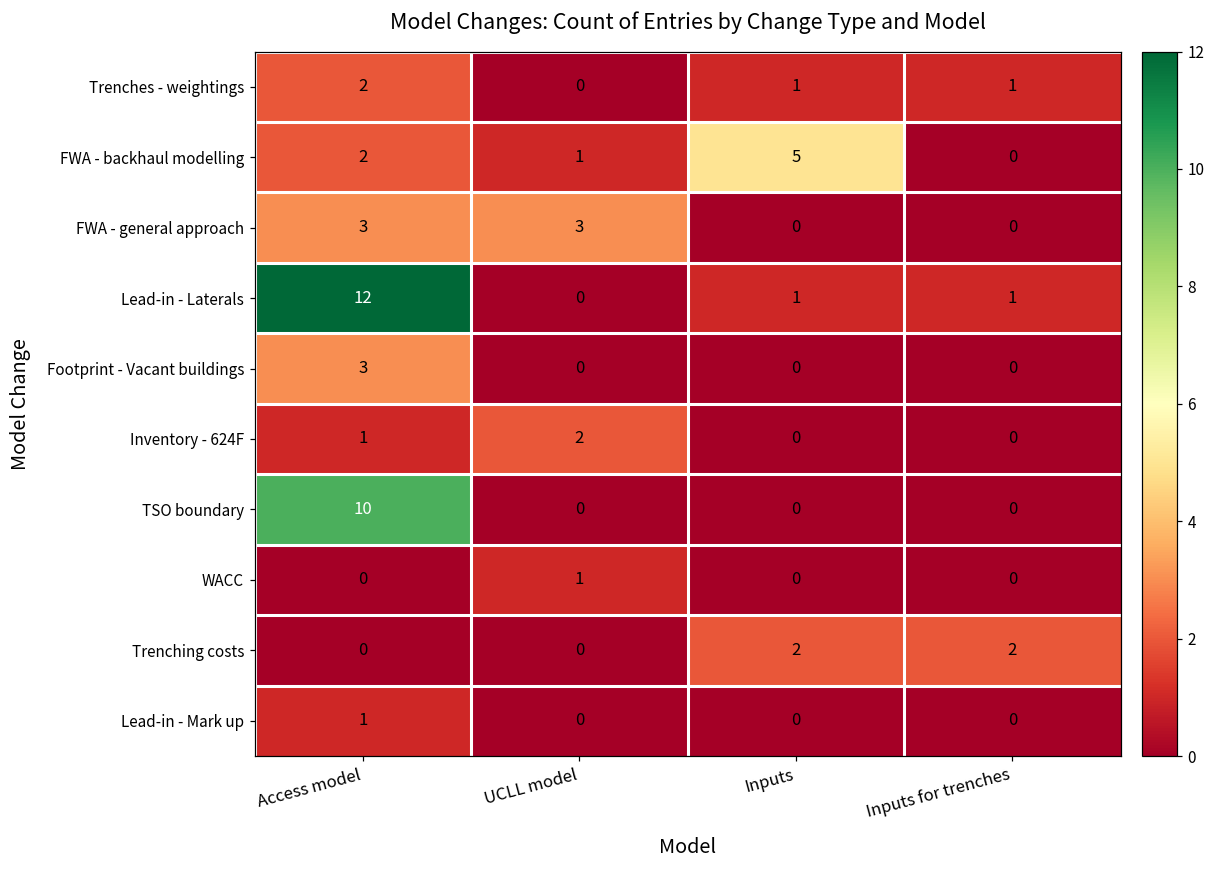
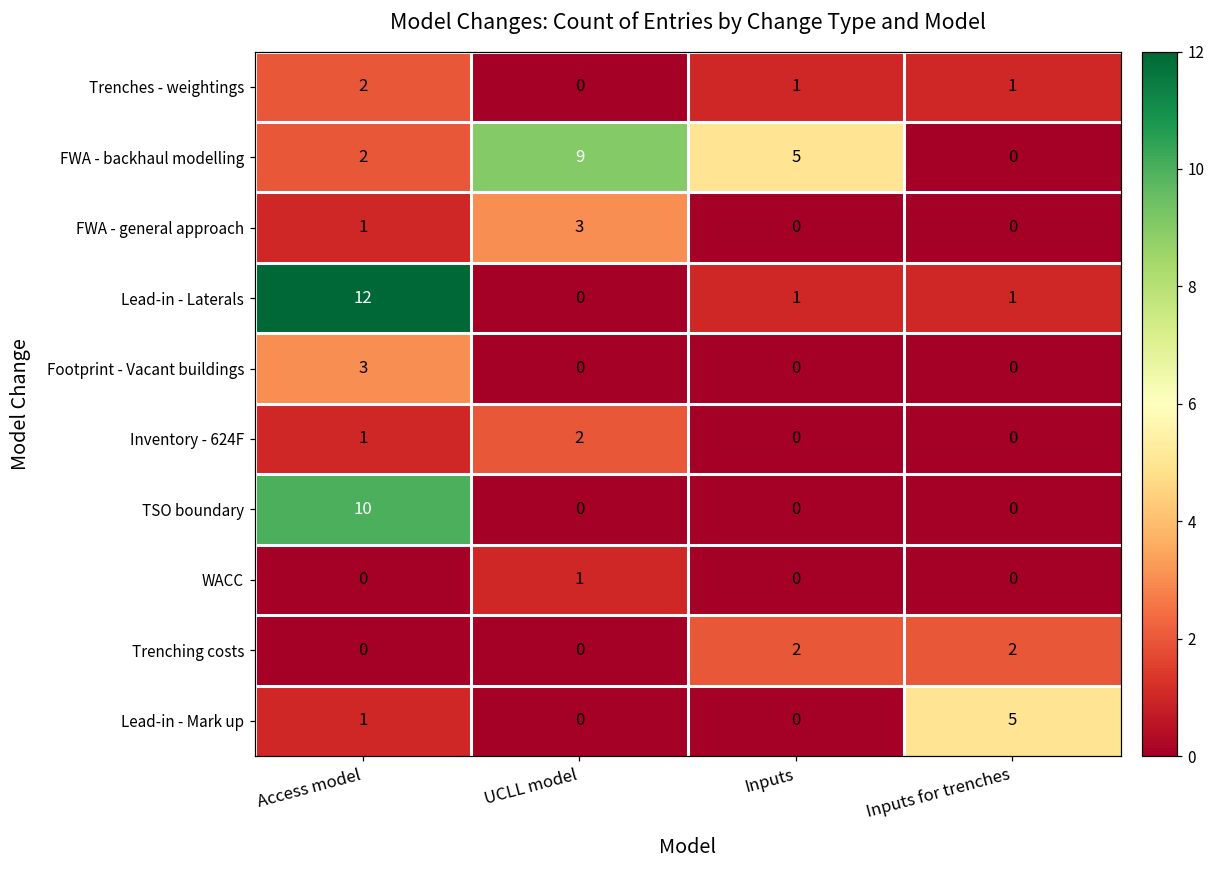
  {
    "Trenches - weightings": {
      "Access model": 2,
      "UCLL model": 0,
      "Inputs": 1,
      "Inputs for trenches": 1
    },
    "FWA - backhaul modelling": {
      "Access model": 2,
-     "UCLL model": 1,
+     "UCLL model": 9,
      "Inputs": 5,
      "Inputs for trenches": 0
    },
    "FWA - general approach": {
-     "Access model": 3,
+     "Access model": 1,
      "UCLL model": 3,
      "Inputs": 0,
      "Inputs for trenches": 0
    },
    "Lead-in - Laterals": {
      "Access model": 12,
      "UCLL model": 0,
      "Inputs": 1,
      "Inputs for trenches": 1
    },
    "Footprint - Vacant buildings": {
      "Access model": 3,
      "UCLL model": 0,
      "Inputs": 0,
      "Inputs for trenches": 0
    },
    "Inventory - 624F": {
      "Access model": 1,
      "UCLL model": 2,
      "Inputs": 0,
      "Inputs for trenches": 0
    },
    "TSO boundary": {
      "Access model": 10,
      "UCLL model": 0,
      "Inputs": 0,
      "Inputs for trenches": 0
    },
    "WACC": {
      "Access model": 0,
      "UCLL model": 1,
      "Inputs": 0,
      "Inputs for trenches": 0
    },
    "Trenching costs": {
      "Access model": 0,
      "UCLL model": 0,
      "Inputs": 2,
      "Inputs for trenches": 2
    },
    "Lead-in - Mark up": {
      "Access model": 1,
      "UCLL model": 0,
      "Inputs": 0,
-     "Inputs for trenches": 0
+     "Inputs for trenches": 5
    }
  }
